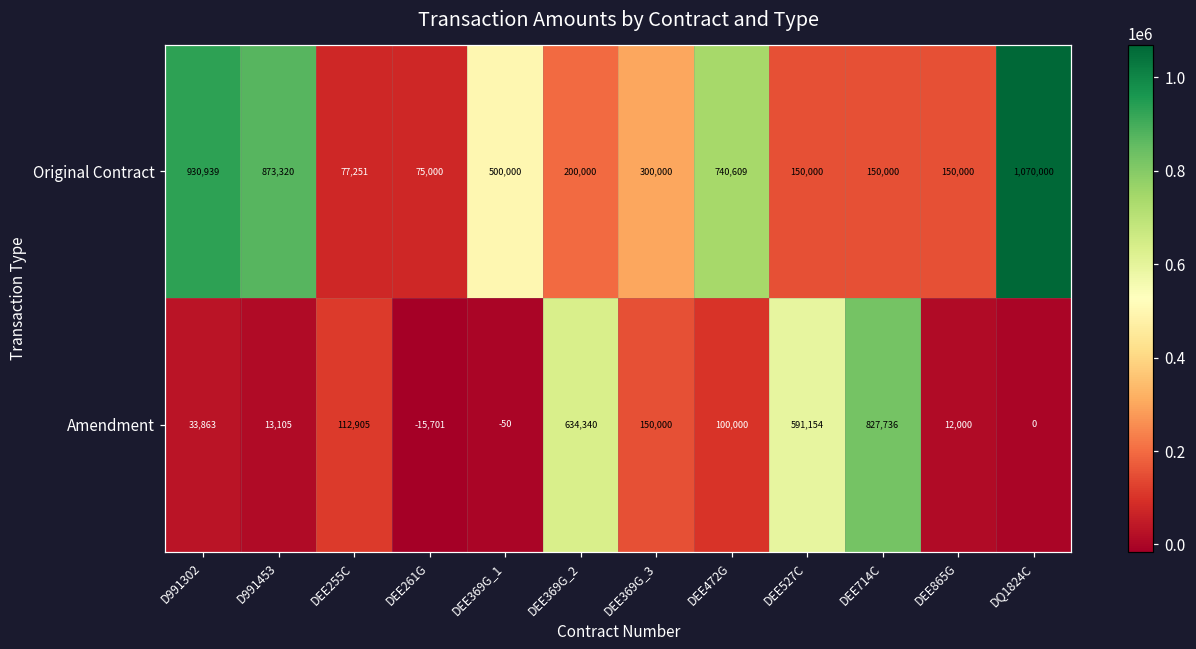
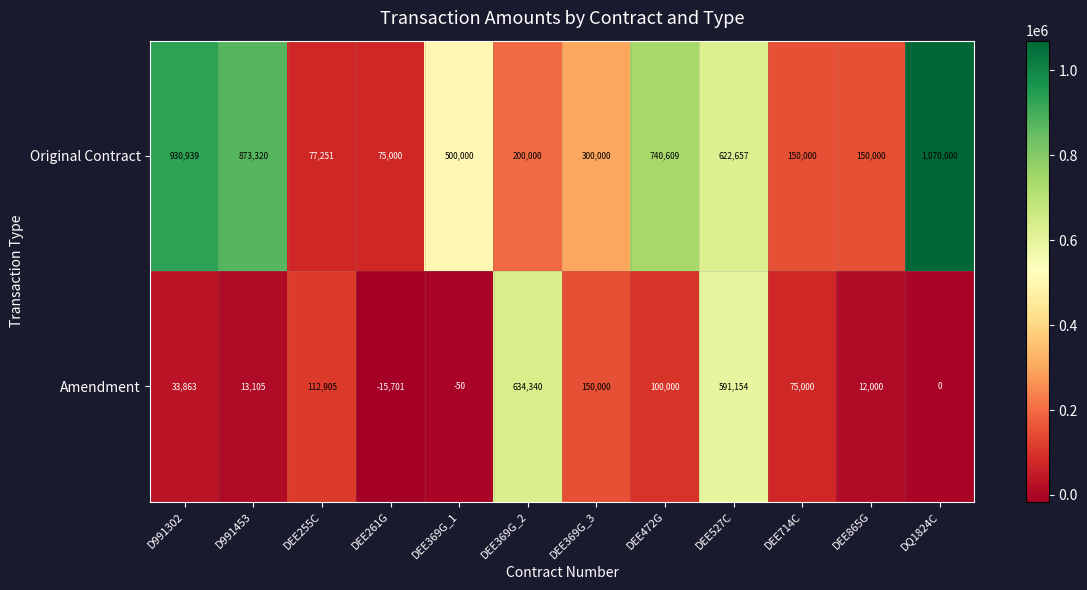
  {
    "Original Contract": {
      "D991302": "930,939",
      "D991453": "873,320",
      "DEE255C": "77,251",
      "DEE261G": "75,000",
      "DEE369G_1": "500,000",
      "DEE369G_2": "200,000",
      "DEE369G_3": "300,000",
      "DEE472G": "740,609",
-     "DEE527C": "150,000",
+     "DEE527C": "622,657",
      "DEE714C": "150,000",
      "DEE865G": "150,000",
      "DQ1824C": "1,070,000"
    },
    "Amendment": {
      "D991302": "33,863",
      "D991453": "13,105",
      "DEE255C": "112,905",
      "DEE261G": "-15,701",
      "DEE369G_1": "-50",
      "DEE369G_2": "634,340",
      "DEE369G_3": "150,000",
      "DEE472G": "100,000",
      "DEE527C": "591,154",
-     "DEE714C": "827,736",
+     "DEE714C": "75,000",
      "DEE865G": "12,000",
      "DQ1824C": "0"
    }
  }
